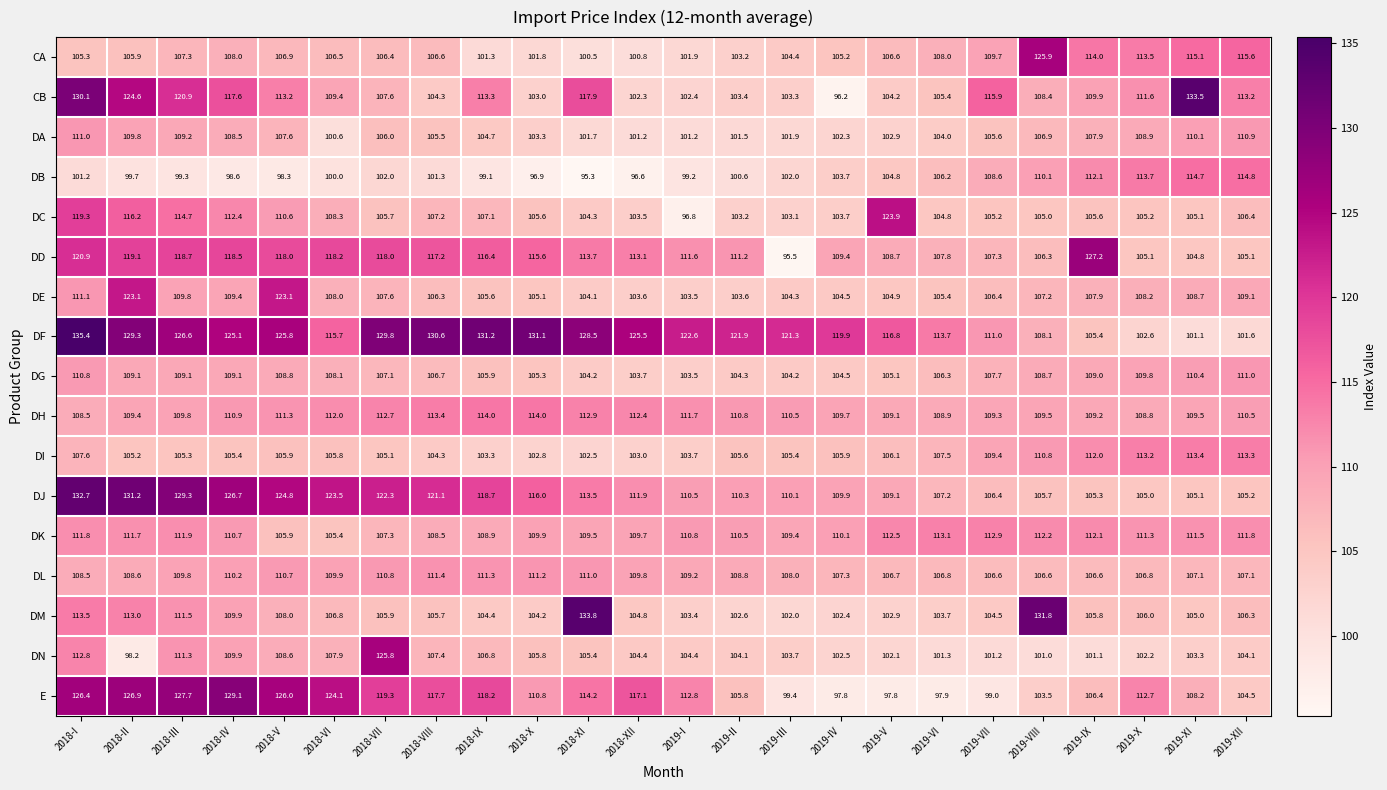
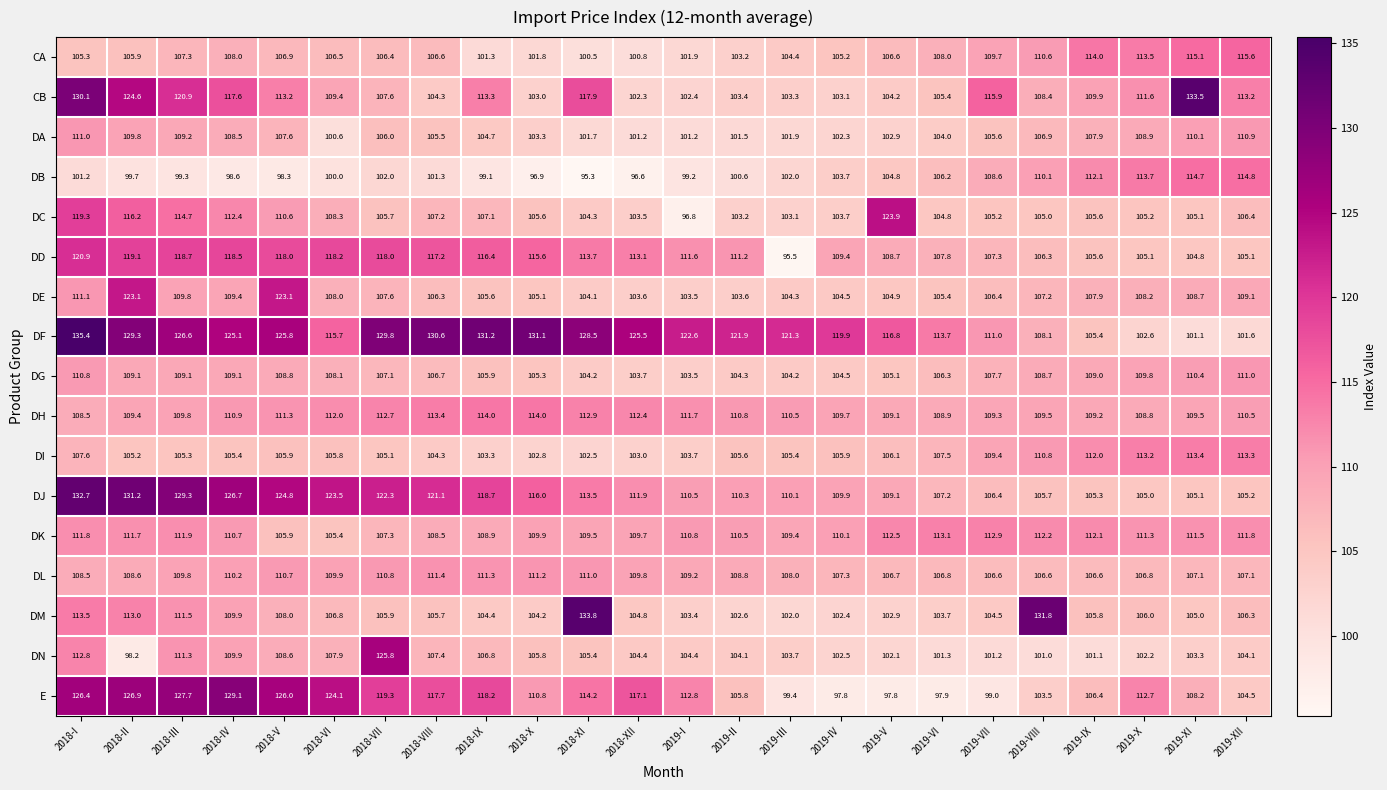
  {
    "CA": {
      "2018-I": 105.3,
      "2018-II": 105.9,
      "2018-III": 107.3,
      "2018-IV": 108.0,
      "2018-V": 106.9,
      "2018-VI": 106.5,
      "2018-VII": 106.4,
      "2018-VIII": 106.6,
      "2018-IX": 101.3,
      "2018-X": 101.8,
      "2018-XI": 100.5,
      "2018-XII": 100.8,
      "2019-I": 101.9,
      "2019-II": 103.2,
      "2019-III": 104.4,
      "2019-IV": 105.2,
      "2019-V": 106.6,
      "2019-VI": 108.0,
      "2019-VII": 109.7,
-     "2019-VIII": 125.9,
+     "2019-VIII": 110.6,
      "2019-IX": 114.0,
      "2019-X": 113.5,
      "2019-XI": 115.1,
      "2019-XII": 115.6
    },
    "CB": {
      "2018-I": 130.1,
      "2018-II": 124.6,
      "2018-III": 120.9,
      "2018-IV": 117.6,
      "2018-V": 113.2,
      "2018-VI": 109.4,
      "2018-VII": 107.6,
      "2018-VIII": 104.3,
      "2018-IX": 113.3,
      "2018-X": 103.0,
      "2018-XI": 117.9,
      "2018-XII": 102.3,
      "2019-I": 102.4,
      "2019-II": 103.4,
      "2019-III": 103.3,
-     "2019-IV": 96.2,
+     "2019-IV": 103.1,
      "2019-V": 104.2,
      "2019-VI": 105.4,
      "2019-VII": 115.9,
      "2019-VIII": 108.4,
      "2019-IX": 109.9,
      "2019-X": 111.6,
      "2019-XI": 133.5,
      "2019-XII": 113.2
    },
    "DD": {
      "2018-I": 120.9,
      "2018-II": 119.1,
      "2018-III": 118.7,
      "2018-IV": 118.5,
      "2018-V": 118.0,
      "2018-VI": 118.2,
      "2018-VII": 118.0,
      "2018-VIII": 117.2,
      "2018-IX": 116.4,
      "2018-X": 115.6,
      "2018-XI": 113.7,
      "2018-XII": 113.1,
      "2019-I": 111.6,
      "2019-II": 111.2,
      "2019-III": 95.5,
      "2019-IV": 109.4,
      "2019-V": 108.7,
      "2019-VI": 107.8,
      "2019-VII": 107.3,
      "2019-VIII": 106.3,
-     "2019-IX": 127.2,
+     "2019-IX": 105.6,
      "2019-X": 105.1,
      "2019-XI": 104.8,
      "2019-XII": 105.1
    }
  }
